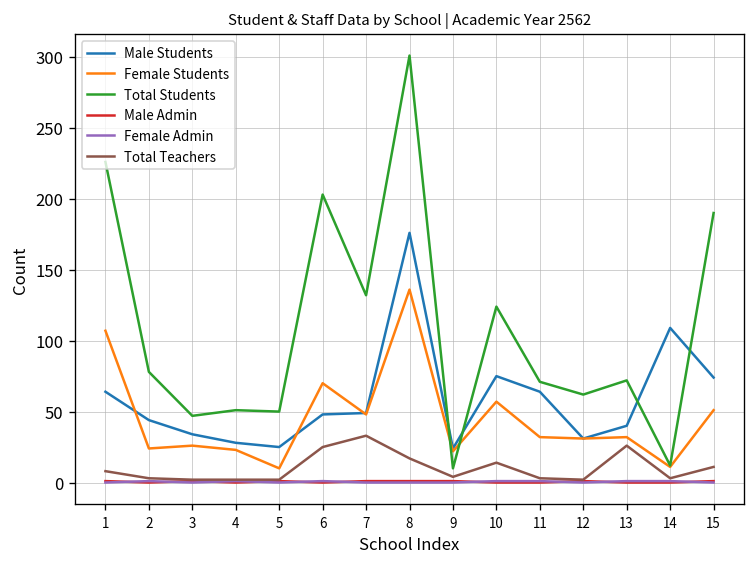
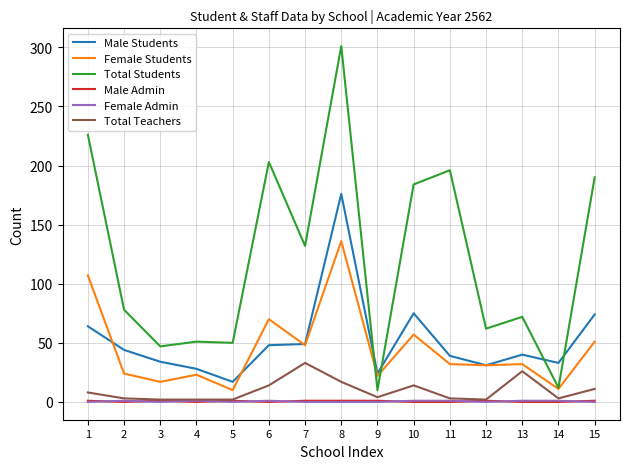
  {
    "Male Students": {
      "1": 64,
      "2": 44,
      "3": 34,
      "4": 28,
-     "5": 25,
+     "5": 17,
      "6": 48,
      "8": 176,
      "10": 75,
-     "11": 64,
+     "11": 39,
      "13": 40,
-     "14": 109,
+     "14": 33,
      "15": 74
    },
    "Female Students": {
      "1": 107,
      "2": 24,
-     "3": 26,
+     "3": 17,
      "4": 23,
      "5": 10,
      "6": 70,
      "8": 136,
      "10": 57,
      "11": 32,
      "13": 32,
      "15": 51
    },
    "Total Students": {
      "1": 226,
      "2": 78,
      "3": 47,
      "4": 51,
      "5": 50,
      "6": 203,
      "7": 132,
      "8": 301,
      "9": 10,
-     "10": 124,
-     "11": 71,
+     "10": 184,
+     "11": 196,
      "12": 62,
      "13": 72,
      "15": 190
    },
    "Total Teachers": {
      "1": 8,
-     "6": 25,
+     "6": 14,
      "7": 33,
      "8": 17,
      "9": 4,
      "10": 14,
      "13": 26,
      "15": 11
    }
  }
